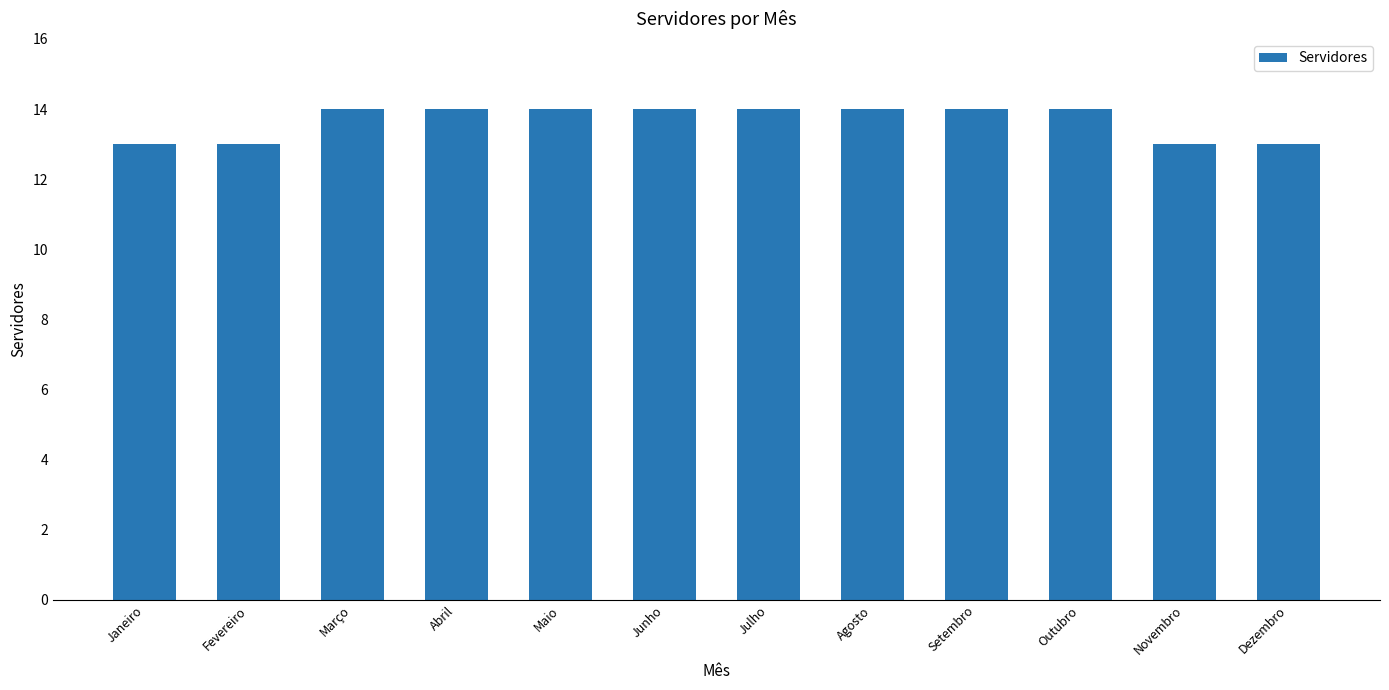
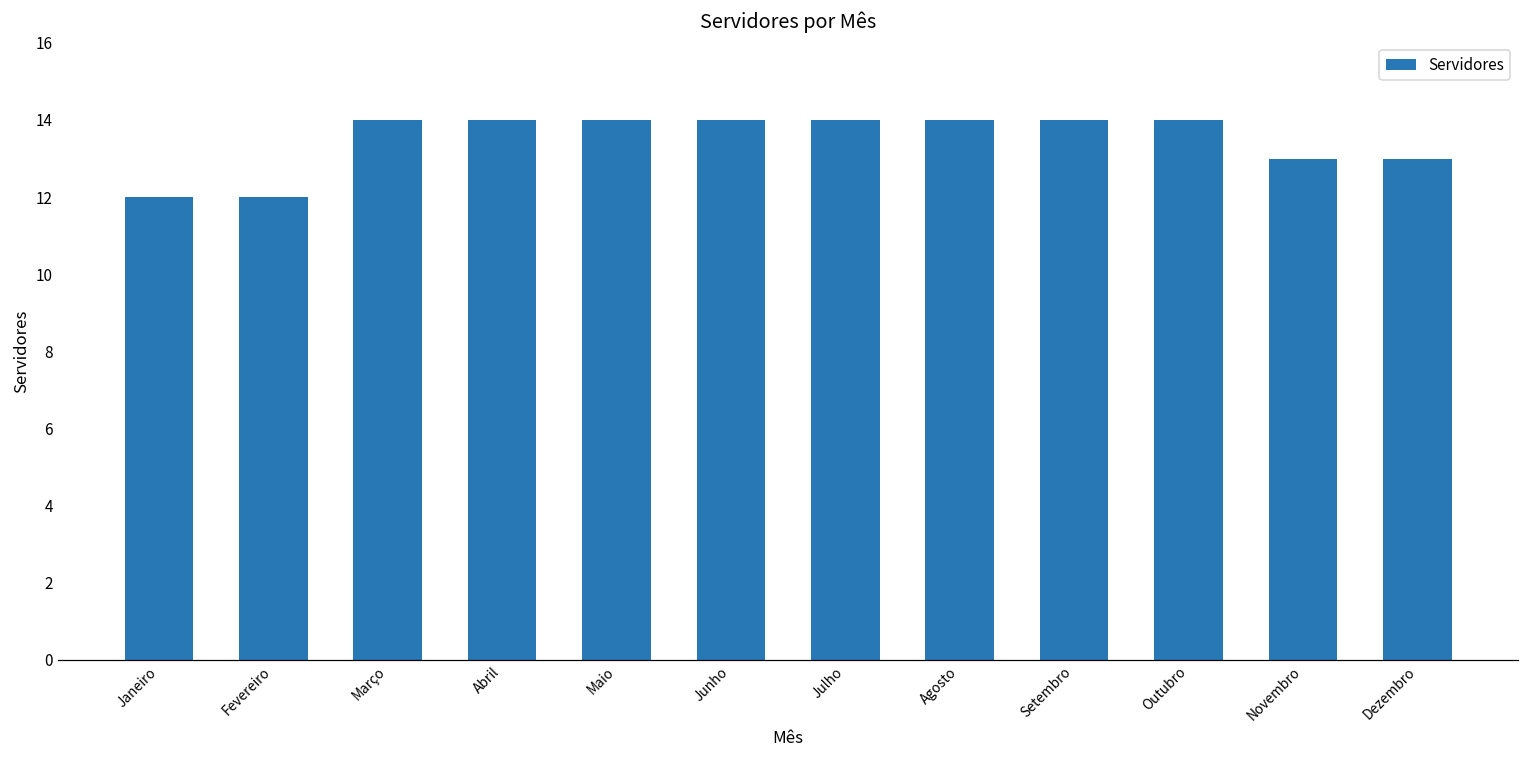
  {
-   "Janeiro": 13,
-   "Fevereiro": 13,
+   "Janeiro": 12,
+   "Fevereiro": 12,
    "Março": 14,
    "Abril": 14,
    "Maio": 14,
    "Junho": 14,
    "Julho": 14,
    "Agosto": 14,
    "Setembro": 14,
    "Outubro": 14,
    "Novembro": 13,
    "Dezembro": 13
  }
